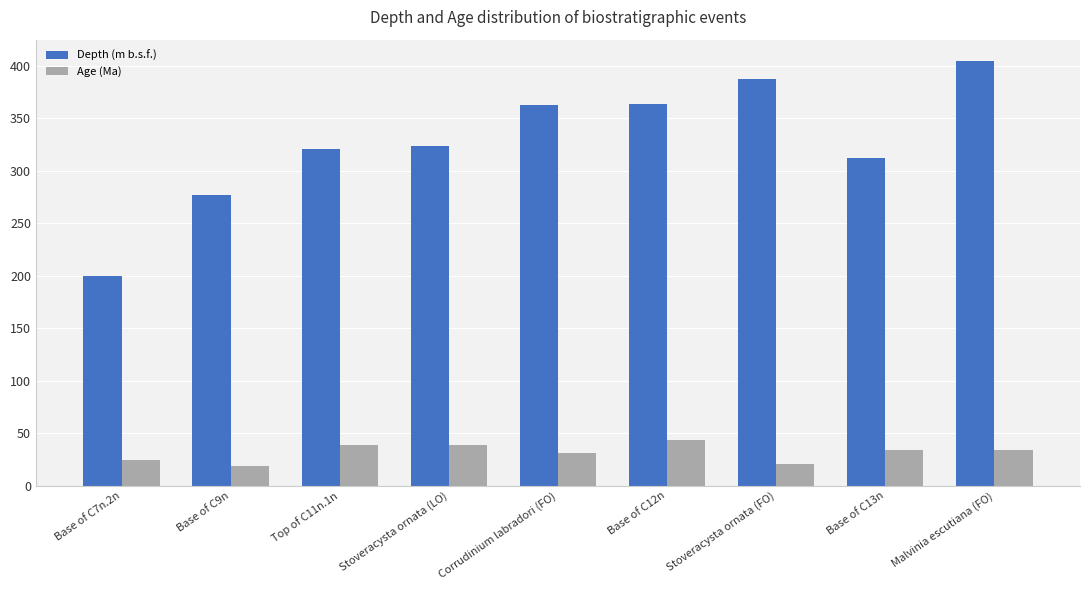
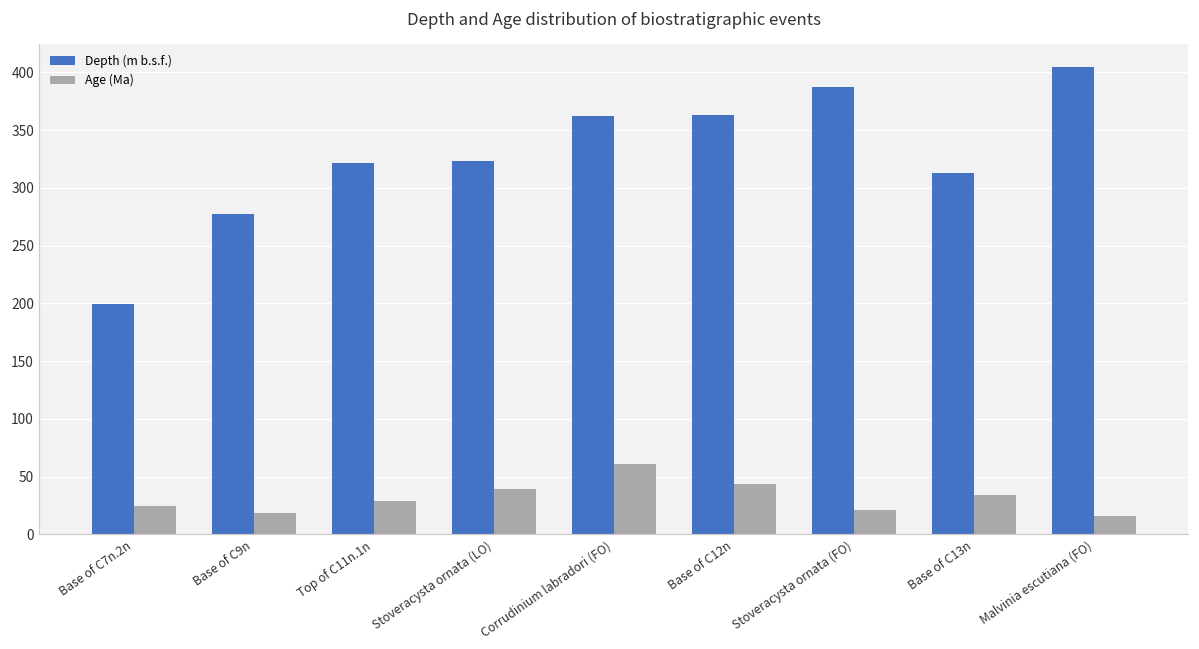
  {
    "Depth (m b.s.f.)": {
      "Base of C7n.2n": 199,
      "Base of C9n": 277,
      "Top of C11n.1n": 321,
      "Stoveracysta ornata (LO)": 324,
      "Corrudinium labradori (FO)": 362,
      "Base of C12n": 363,
      "Stoveracysta ornata (FO)": 387,
      "Base of C13n": 312,
      "Malvinia escutiana (FO)": 405
    },
    "Age (Ma)": {
      "Base of C7n.2n": 24,
      "Base of C9n": 19,
-     "Top of C11n.1n": 39,
+     "Top of C11n.1n": 29,
      "Stoveracysta ornata (LO)": 39,
-     "Corrudinium labradori (FO)": 31,
+     "Corrudinium labradori (FO)": 61,
      "Base of C12n": 44,
      "Stoveracysta ornata (FO)": 21,
      "Base of C13n": 34,
-     "Malvinia escutiana (FO)": 34
+     "Malvinia escutiana (FO)": 16
    }
  }
